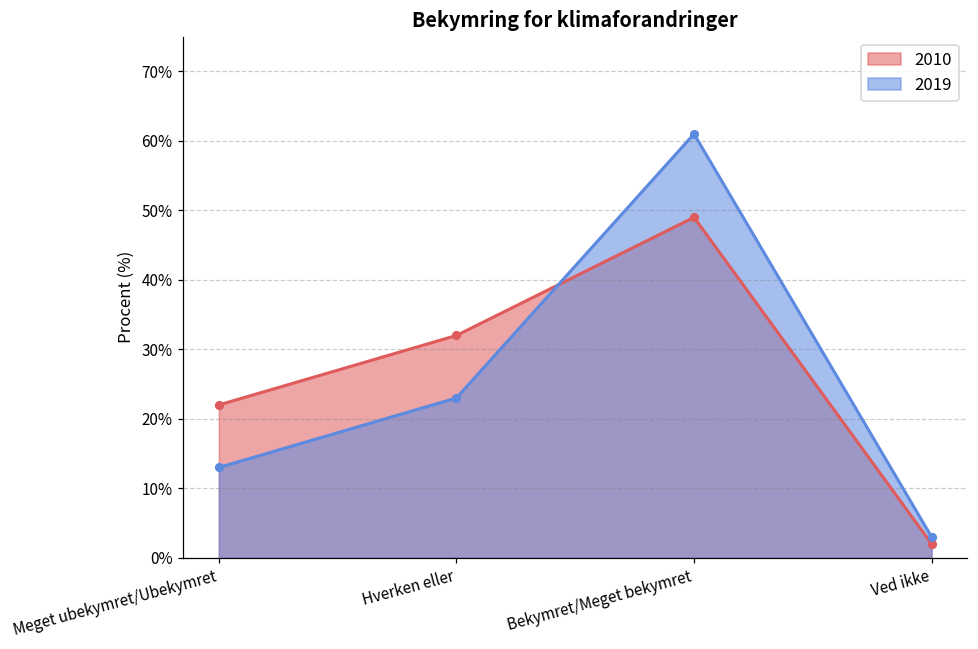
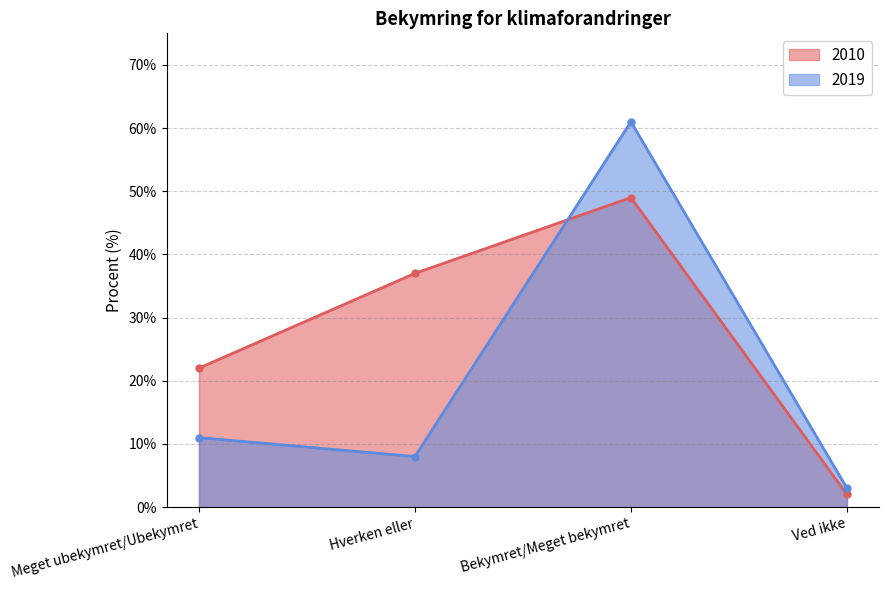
  {
    "2010": {
      "Meget ubekymret/Ubekymret": "22%",
-     "Hverken eller": "32%",
+     "Hverken eller": "37%",
      "Bekymret/Meget bekymret": "49%",
      "Ved ikke": "2%"
    },
    "2019": {
-     "Meget ubekymret/Ubekymret": "13%",
-     "Hverken eller": "23%",
+     "Meget ubekymret/Ubekymret": "11%",
+     "Hverken eller": "8%",
      "Bekymret/Meget bekymret": "61%",
      "Ved ikke": "3%"
    }
  }
